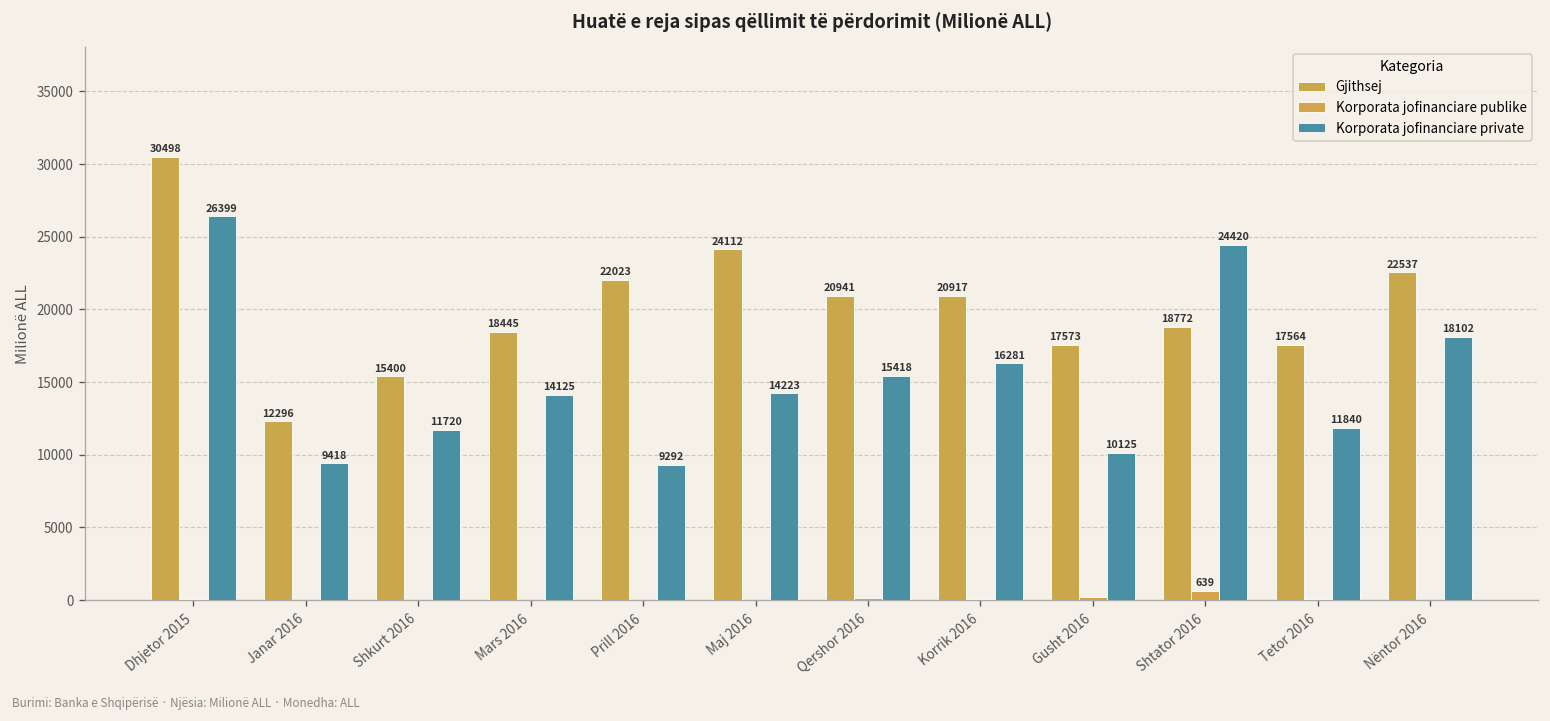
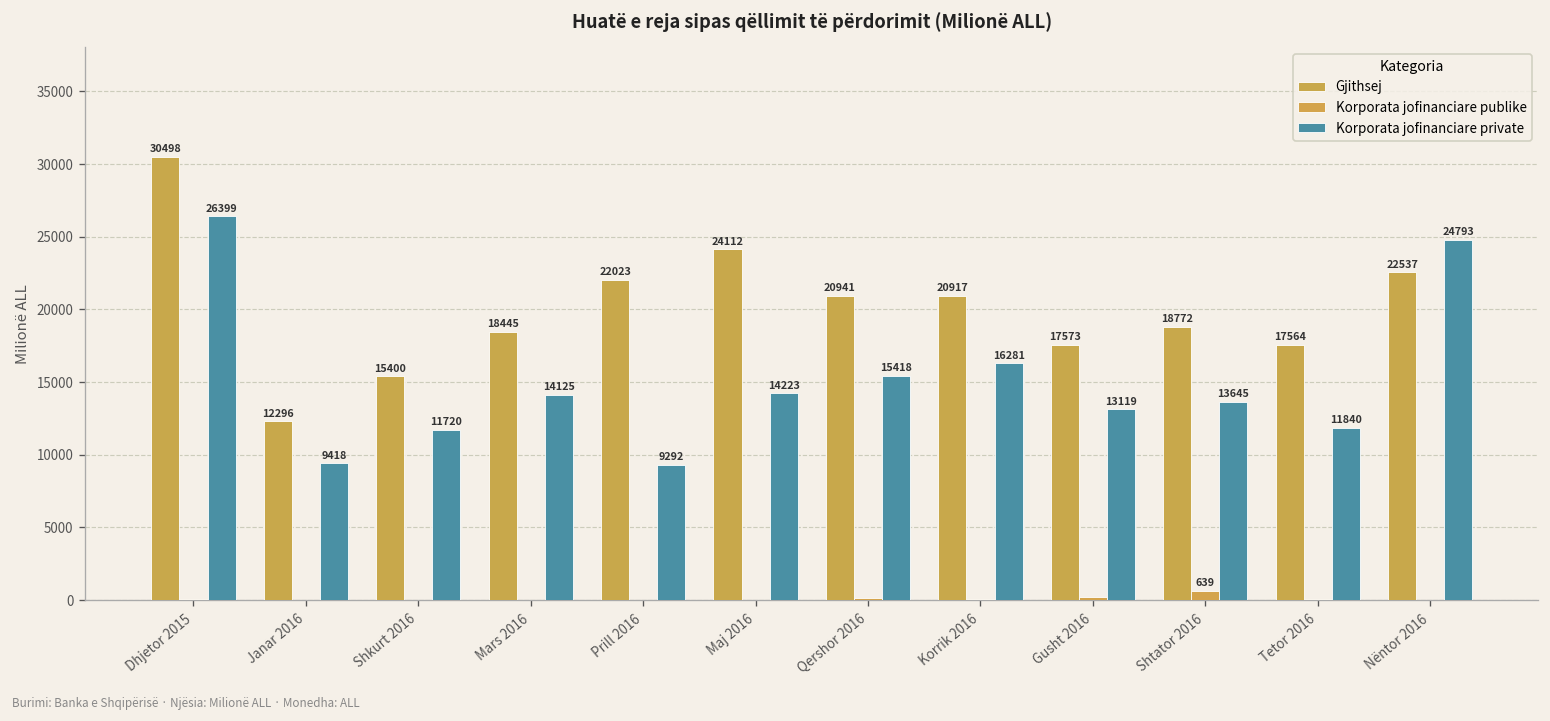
  {
    "Korporata jofinanciare private": {
      "Dhjetor 2015": 26399,
      "Janar 2016": 9418,
      "Shkurt 2016": 11720,
      "Mars 2016": 14125,
      "Prill 2016": 9292,
      "Maj 2016": 14223,
      "Qershor 2016": 15418,
      "Korrik 2016": 16281,
-     "Gusht 2016": 10125,
-     "Shtator 2016": 24420,
+     "Gusht 2016": 13119,
+     "Shtator 2016": 13645,
      "Tetor 2016": 11840,
-     "Nëntor 2016": 18102
+     "Nëntor 2016": 24793
    }
  }
